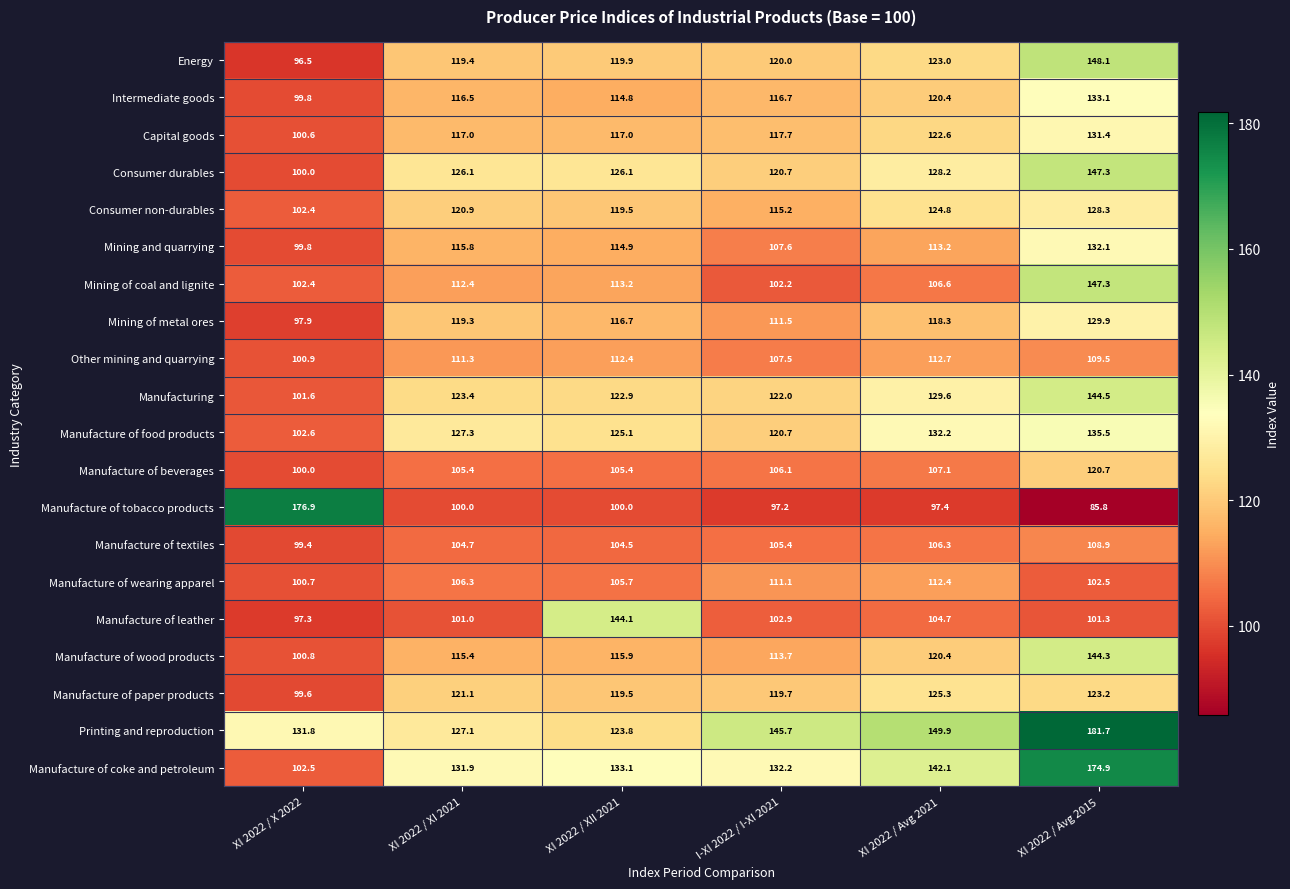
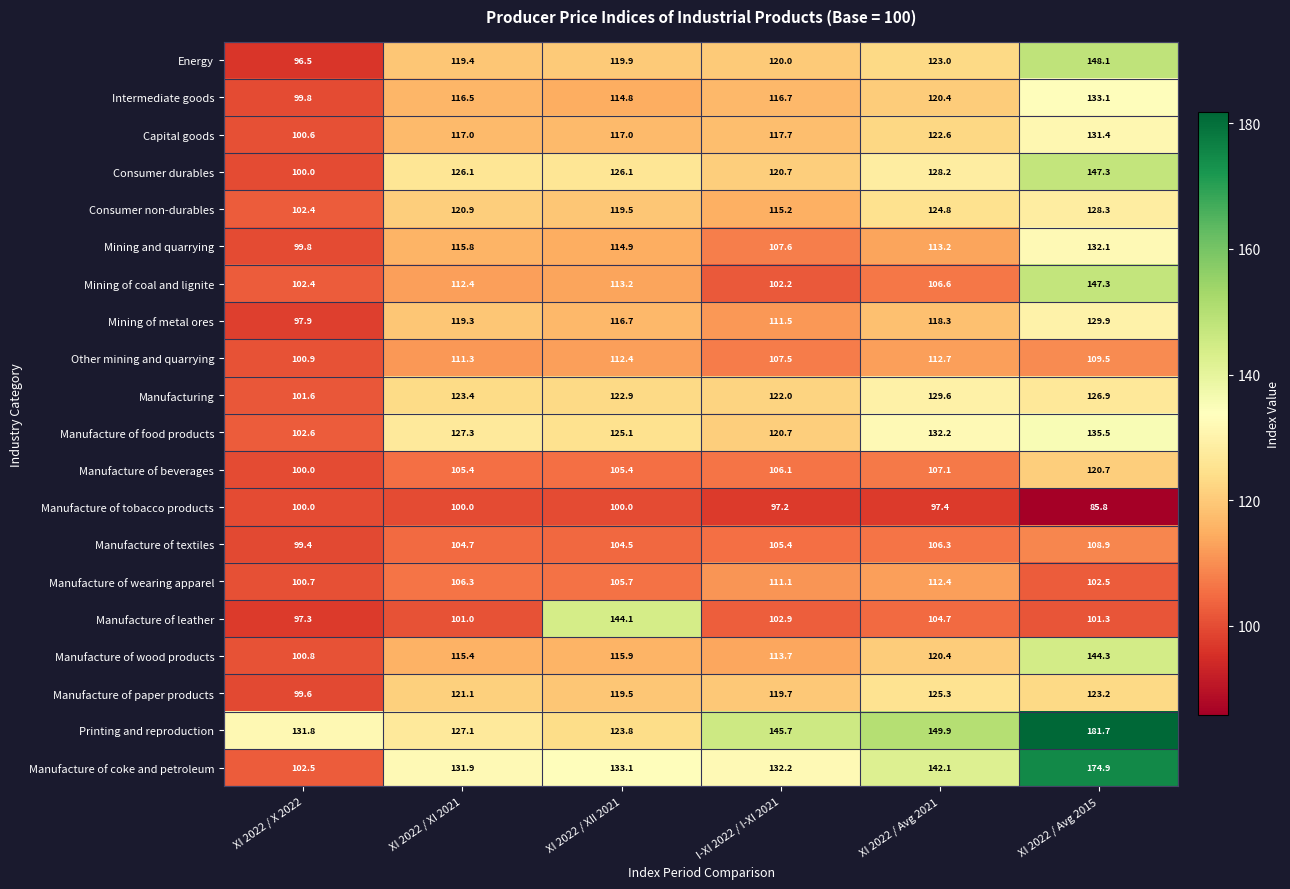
  {
    "Energy": {
      "XI 2022 / X 2022": 96.5,
      "XI 2022 / XI 2021": 119.4,
      "XI 2022 / XII 2021": 119.9,
      "I-XI 2022 / I-XI 2021": 120.0,
      "XI 2022 / Avg 2021": 123.0,
      "XI 2022 / Avg 2015": 148.1
    },
    "Intermediate goods": {
      "XI 2022 / X 2022": 99.8,
      "XI 2022 / XI 2021": 116.5,
      "XI 2022 / XII 2021": 114.8,
      "I-XI 2022 / I-XI 2021": 116.7,
      "XI 2022 / Avg 2021": 120.4,
      "XI 2022 / Avg 2015": 133.1
    },
    "Capital goods": {
      "XI 2022 / X 2022": 100.6,
      "XI 2022 / XI 2021": 117.0,
      "XI 2022 / XII 2021": 117.0,
      "I-XI 2022 / I-XI 2021": 117.7,
      "XI 2022 / Avg 2021": 122.6,
      "XI 2022 / Avg 2015": 131.4
    },
    "Consumer durables": {
      "XI 2022 / X 2022": 100.0,
      "XI 2022 / XI 2021": 126.1,
      "XI 2022 / XII 2021": 126.1,
      "I-XI 2022 / I-XI 2021": 120.7,
      "XI 2022 / Avg 2021": 128.2,
      "XI 2022 / Avg 2015": 147.3
    },
    "Consumer non-durables": {
      "XI 2022 / X 2022": 102.4,
      "XI 2022 / XI 2021": 120.9,
      "XI 2022 / XII 2021": 119.5,
      "I-XI 2022 / I-XI 2021": 115.2,
      "XI 2022 / Avg 2021": 124.8,
      "XI 2022 / Avg 2015": 128.3
    },
    "Mining and quarrying": {
      "XI 2022 / X 2022": 99.8,
      "XI 2022 / XI 2021": 115.8,
      "XI 2022 / XII 2021": 114.9,
      "I-XI 2022 / I-XI 2021": 107.6,
      "XI 2022 / Avg 2021": 113.2,
      "XI 2022 / Avg 2015": 132.1
    },
    "Mining of coal and lignite": {
      "XI 2022 / X 2022": 102.4,
      "XI 2022 / XI 2021": 112.4,
      "XI 2022 / XII 2021": 113.2,
      "I-XI 2022 / I-XI 2021": 102.2,
      "XI 2022 / Avg 2021": 106.6,
      "XI 2022 / Avg 2015": 147.3
    },
    "Mining of metal ores": {
      "XI 2022 / X 2022": 97.9,
      "XI 2022 / XI 2021": 119.3,
      "XI 2022 / XII 2021": 116.7,
      "I-XI 2022 / I-XI 2021": 111.5,
      "XI 2022 / Avg 2021": 118.3,
      "XI 2022 / Avg 2015": 129.9
    },
    "Other mining and quarrying": {
      "XI 2022 / X 2022": 100.9,
      "XI 2022 / XI 2021": 111.3,
      "XI 2022 / XII 2021": 112.4,
      "I-XI 2022 / I-XI 2021": 107.5,
      "XI 2022 / Avg 2021": 112.7,
      "XI 2022 / Avg 2015": 109.5
    },
    "Manufacturing": {
      "XI 2022 / X 2022": 101.6,
      "XI 2022 / XI 2021": 123.4,
      "XI 2022 / XII 2021": 122.9,
      "I-XI 2022 / I-XI 2021": 122.0,
      "XI 2022 / Avg 2021": 129.6,
-     "XI 2022 / Avg 2015": 144.5
+     "XI 2022 / Avg 2015": 126.9
    },
    "Manufacture of food products": {
      "XI 2022 / X 2022": 102.6,
      "XI 2022 / XI 2021": 127.3,
      "XI 2022 / XII 2021": 125.1,
      "I-XI 2022 / I-XI 2021": 120.7,
      "XI 2022 / Avg 2021": 132.2,
      "XI 2022 / Avg 2015": 135.5
    },
    "Manufacture of beverages": {
      "XI 2022 / X 2022": 100.0,
      "XI 2022 / XI 2021": 105.4,
      "XI 2022 / XII 2021": 105.4,
      "I-XI 2022 / I-XI 2021": 106.1,
      "XI 2022 / Avg 2021": 107.1,
      "XI 2022 / Avg 2015": 120.7
    },
    "Manufacture of tobacco products": {
-     "XI 2022 / X 2022": 176.9,
+     "XI 2022 / X 2022": 100.0,
      "XI 2022 / XI 2021": 100.0,
      "XI 2022 / XII 2021": 100.0,
      "I-XI 2022 / I-XI 2021": 97.2,
      "XI 2022 / Avg 2021": 97.4,
      "XI 2022 / Avg 2015": 85.8
    },
    "Manufacture of textiles": {
      "XI 2022 / X 2022": 99.4,
      "XI 2022 / XI 2021": 104.7,
      "XI 2022 / XII 2021": 104.5,
      "I-XI 2022 / I-XI 2021": 105.4,
      "XI 2022 / Avg 2021": 106.3,
      "XI 2022 / Avg 2015": 108.9
    },
    "Manufacture of wearing apparel": {
      "XI 2022 / X 2022": 100.7,
      "XI 2022 / XI 2021": 106.3,
      "XI 2022 / XII 2021": 105.7,
      "I-XI 2022 / I-XI 2021": 111.1,
      "XI 2022 / Avg 2021": 112.4,
      "XI 2022 / Avg 2015": 102.5
    },
    "Manufacture of leather": {
      "XI 2022 / X 2022": 97.3,
      "XI 2022 / XI 2021": 101.0,
      "XI 2022 / XII 2021": 144.1,
      "I-XI 2022 / I-XI 2021": 102.9,
      "XI 2022 / Avg 2021": 104.7,
      "XI 2022 / Avg 2015": 101.3
    },
    "Manufacture of wood products": {
      "XI 2022 / X 2022": 100.8,
      "XI 2022 / XI 2021": 115.4,
      "XI 2022 / XII 2021": 115.9,
      "I-XI 2022 / I-XI 2021": 113.7,
      "XI 2022 / Avg 2021": 120.4,
      "XI 2022 / Avg 2015": 144.3
    },
    "Manufacture of paper products": {
      "XI 2022 / X 2022": 99.6,
      "XI 2022 / XI 2021": 121.1,
      "XI 2022 / XII 2021": 119.5,
      "I-XI 2022 / I-XI 2021": 119.7,
      "XI 2022 / Avg 2021": 125.3,
      "XI 2022 / Avg 2015": 123.2
    },
    "Printing and reproduction": {
      "XI 2022 / X 2022": 131.8,
      "XI 2022 / XI 2021": 127.1,
      "XI 2022 / XII 2021": 123.8,
      "I-XI 2022 / I-XI 2021": 145.7,
      "XI 2022 / Avg 2021": 149.9,
      "XI 2022 / Avg 2015": 181.7
    },
    "Manufacture of coke and petroleum": {
      "XI 2022 / X 2022": 102.5,
      "XI 2022 / XI 2021": 131.9,
      "XI 2022 / XII 2021": 133.1,
      "I-XI 2022 / I-XI 2021": 132.2,
      "XI 2022 / Avg 2021": 142.1,
      "XI 2022 / Avg 2015": 174.9
    }
  }
